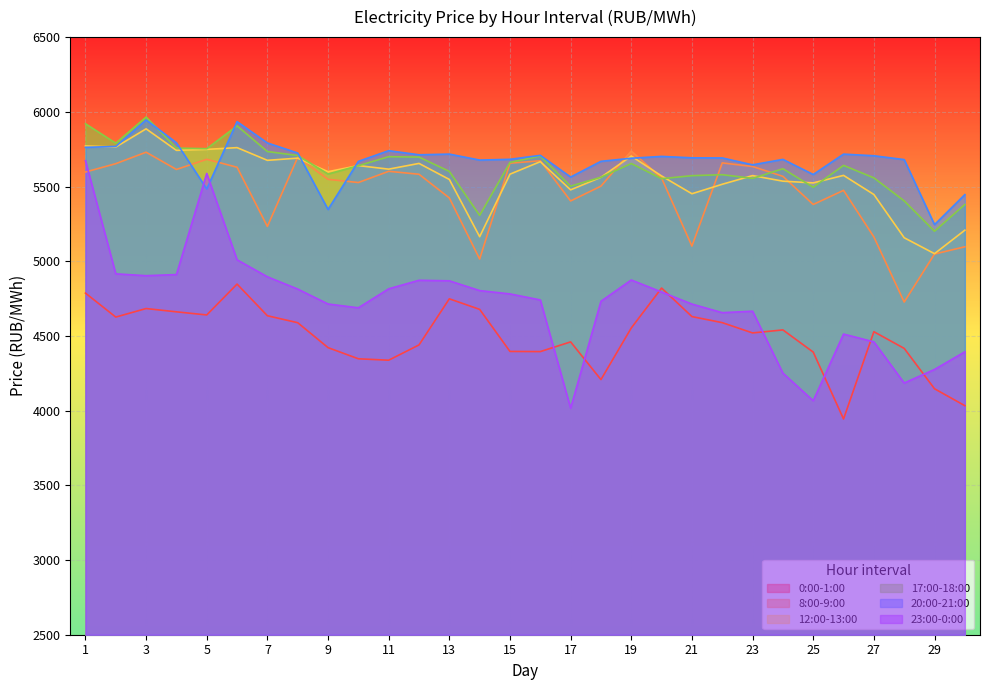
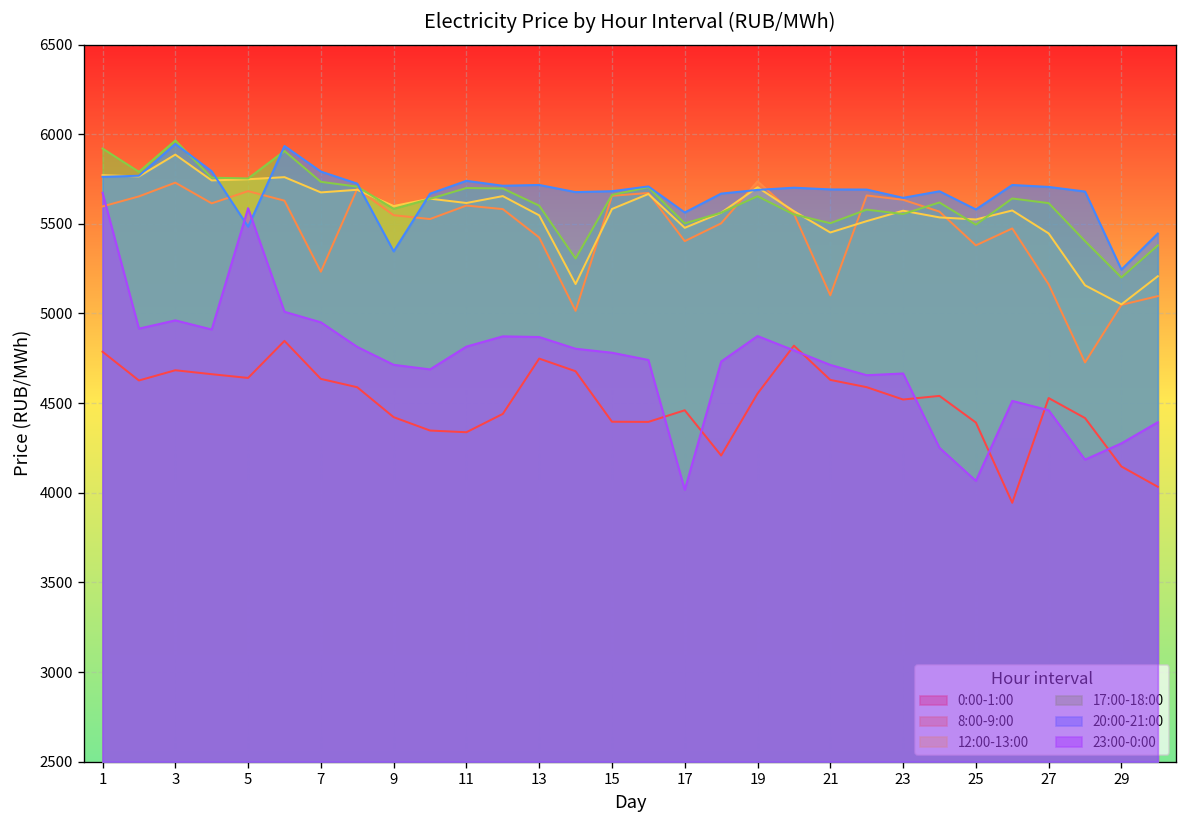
  {
    "17:00-18:00": {
      "1": 5920,
      "3": 5960,
      "7": 5730,
      "11": 5700,
      "13": 5600,
      "17": 5500,
      "19": 5650,
-     "21": 5570,
+     "21": 5500,
      "23": 5550,
      "25": 5500,
-     "27": 5560,
+     "27": 5620,
      "29": 5200
    },
    "20:00-21:00": {
      "3": 5950,
      "5": 5480,
      "7": 5790,
      "9": 5350,
      "11": 5740,
      "13": 5720,
      "15": 5680,
      "17": 5560,
      "21": 5690,
      "25": 5580,
      "27": 5710,
      "29": 5240
    },
    "23:00-0:00": {
      "1": 5670,
-     "3": 4900,
+     "3": 4960,
      "5": 5590,
-     "7": 4900,
+     "7": 4950,
      "9": 4710,
      "11": 4820,
      "13": 4870,
      "15": 4780,
      "17": 4020,
      "19": 4870,
      "21": 4710,
      "23": 4670,
      "25": 4070,
      "27": 4460,
      "29": 4280
    }
  }
